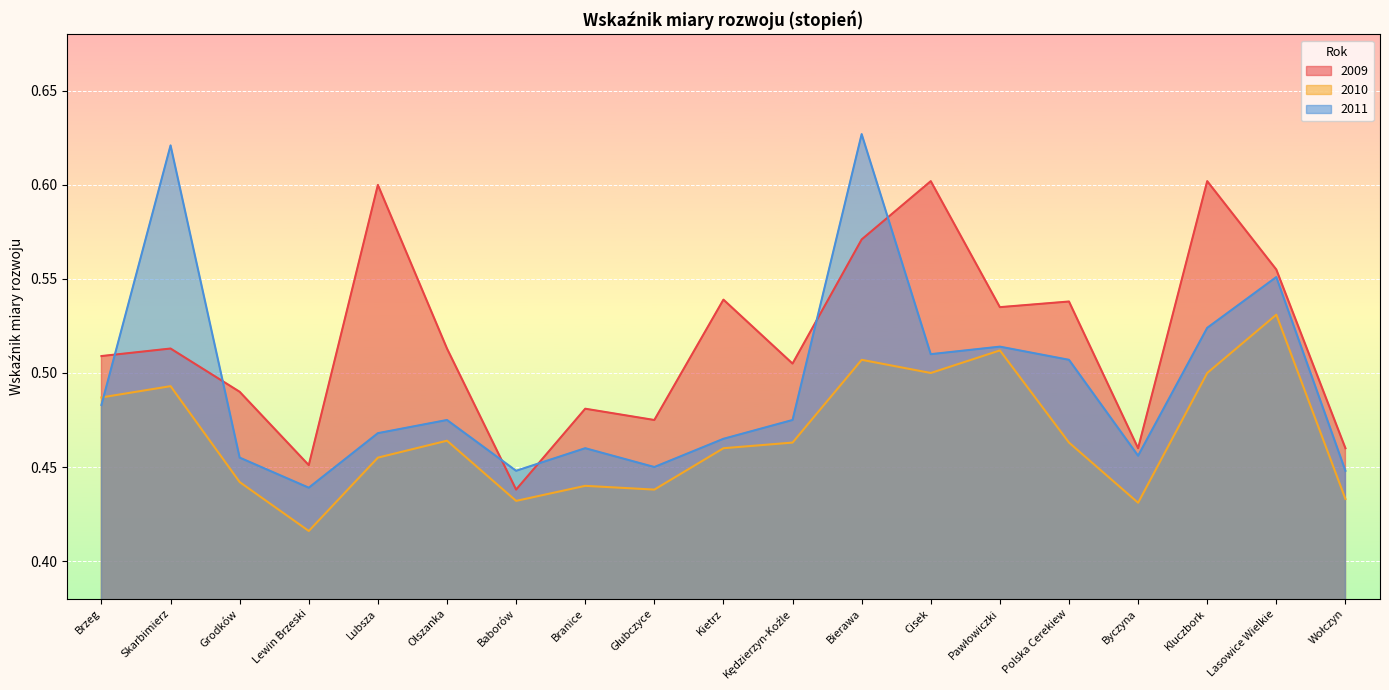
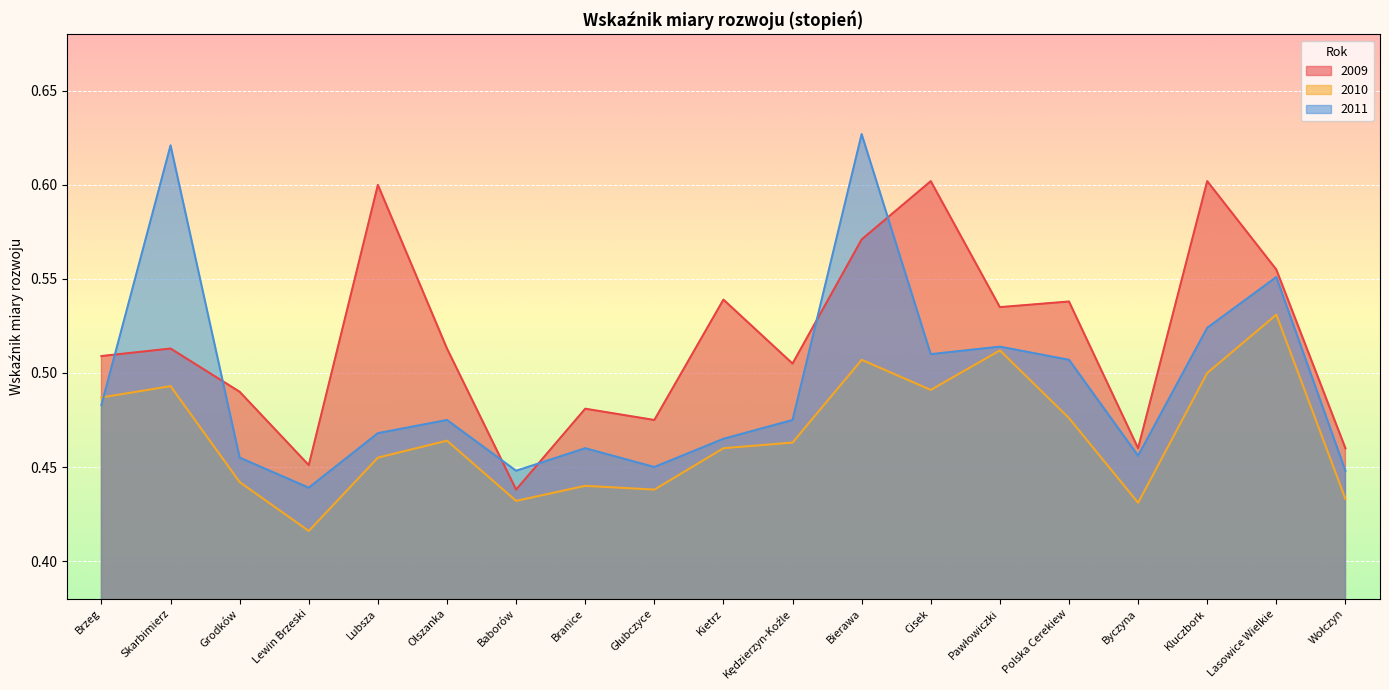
  {
    "2009": {
      "Brzeg": 0.509,
      "Skarbimierz": 0.513,
      "Grodków": 0.490,
      "Lewin Brzeski": 0.451,
      "Lubsza": 0.600,
      "Olszanka": 0.513,
      "Baborów": 0.438,
      "Branice": 0.481,
      "Głubczyce": 0.475,
      "Kietrz": 0.539,
      "Kędzierzyn-Koźle": 0.505,
      "Bierawa": 0.571,
      "Cisek": 0.602,
      "Pawłowiczki": 0.535,
      "Polska Cerekiew": 0.538,
      "Byczyna": 0.460,
      "Kluczbork": 0.602,
      "Lasowice Wielkie": 0.555,
      "Wołczyn": 0.460
    },
    "2010": {
      "Brzeg": 0.487,
      "Skarbimierz": 0.493,
      "Grodków": 0.442,
      "Lewin Brzeski": 0.416,
      "Lubsza": 0.455,
      "Olszanka": 0.464,
      "Baborów": 0.432,
      "Branice": 0.440,
      "Głubczyce": 0.438,
      "Kietrz": 0.460,
      "Kędzierzyn-Koźle": 0.463,
      "Bierawa": 0.507,
-     "Cisek": 0.500,
+     "Cisek": 0.491,
      "Pawłowiczki": 0.512,
-     "Polska Cerekiew": 0.463,
+     "Polska Cerekiew": 0.476,
      "Byczyna": 0.431,
      "Kluczbork": 0.500,
      "Lasowice Wielkie": 0.531,
      "Wołczyn": 0.433
    },
    "2011": {
      "Brzeg": 0.483,
      "Skarbimierz": 0.621,
      "Grodków": 0.455,
      "Lewin Brzeski": 0.439,
      "Lubsza": 0.468,
      "Olszanka": 0.475,
      "Baborów": 0.448,
      "Branice": 0.460,
      "Głubczyce": 0.450,
      "Kietrz": 0.465,
      "Kędzierzyn-Koźle": 0.475,
      "Bierawa": 0.627,
      "Cisek": 0.510,
      "Pawłowiczki": 0.514,
      "Polska Cerekiew": 0.507,
      "Byczyna": 0.456,
      "Kluczbork": 0.524,
      "Lasowice Wielkie": 0.551,
      "Wołczyn": 0.448
    }
  }
